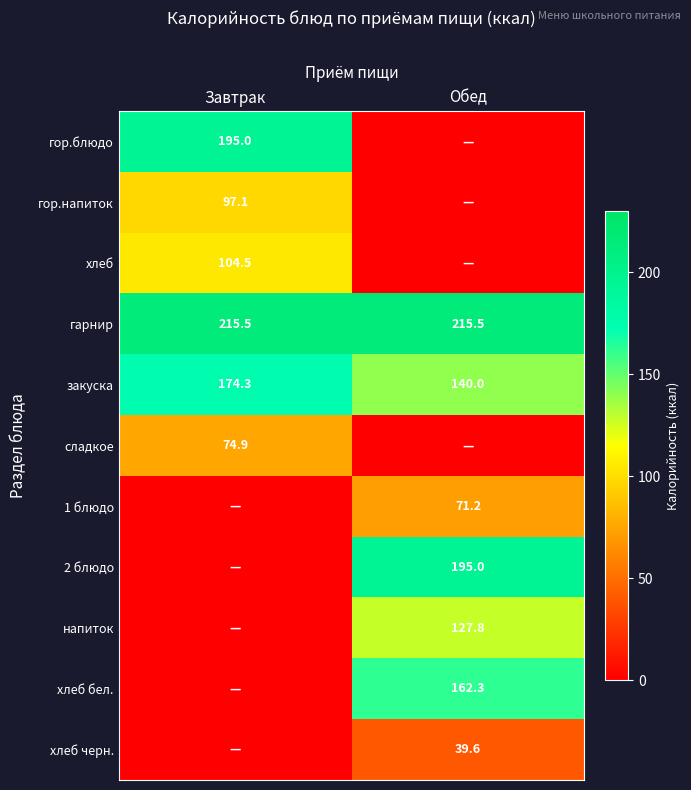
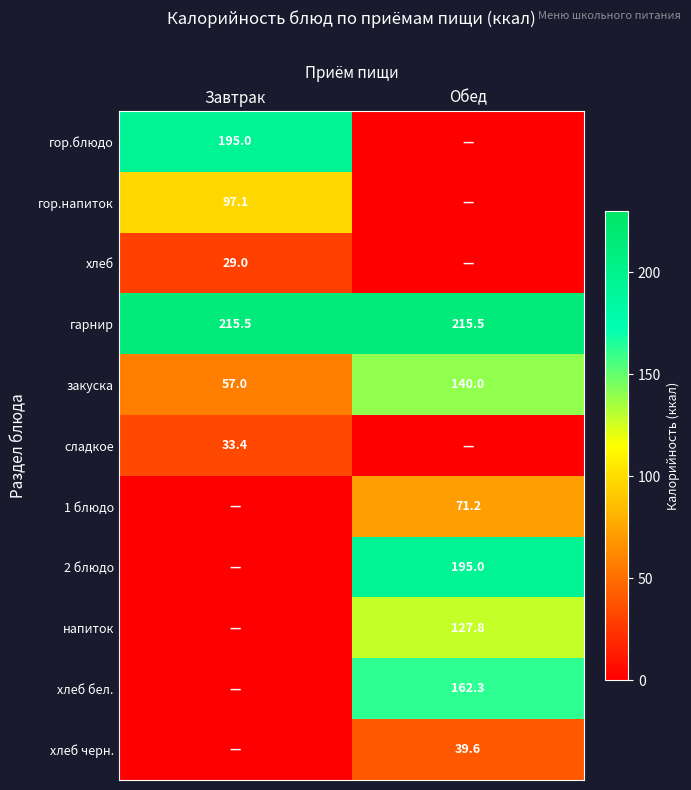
  {
    "гор.блюдо": {
      "Завтрак": 195.0
    },
    "гор.напиток": {
      "Завтрак": 97.1
    },
    "хлеб": {
-     "Завтрак": 104.5
+     "Завтрак": 29.0
    },
    "гарнир": {
      "Завтрак": 215.5,
      "Обед": 215.5
    },
    "закуска": {
-     "Завтрак": 174.3,
+     "Завтрак": 57.0,
      "Обед": 140.0
    },
    "сладкое": {
-     "Завтрак": 74.9
+     "Завтрак": 33.4
    },
    "1 блюдо": {
      "Обед": 71.2
    },
    "2 блюдо": {
      "Обед": 195.0
    },
    "напиток": {
      "Обед": 127.8
    },
    "хлеб бел.": {
      "Обед": 162.3
    },
    "хлеб черн.": {
      "Обед": 39.6
    }
  }
